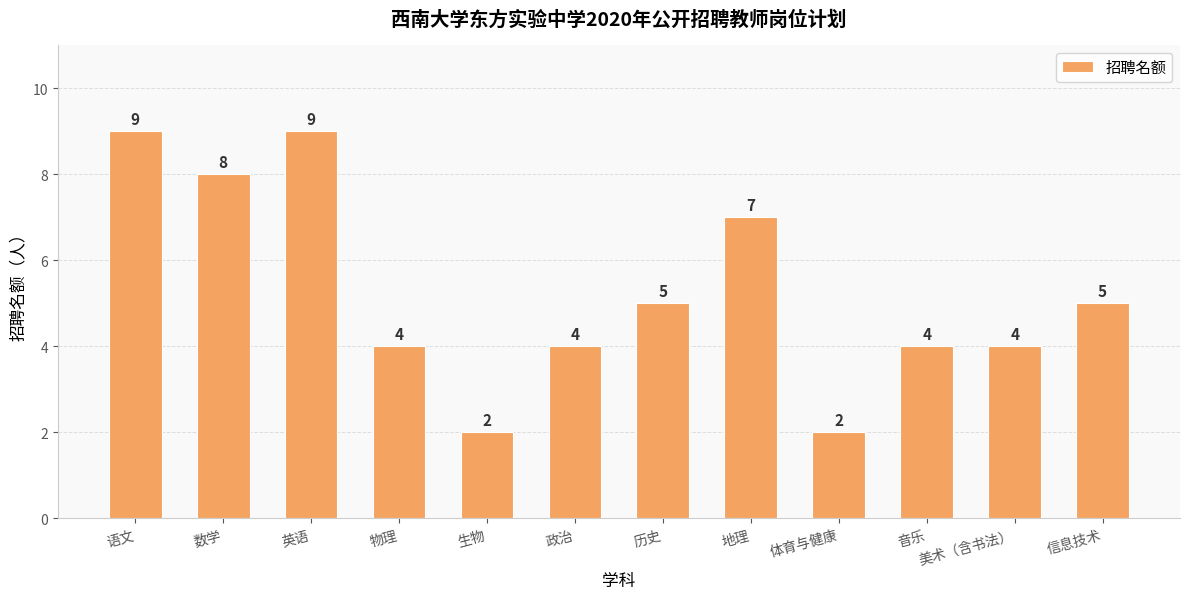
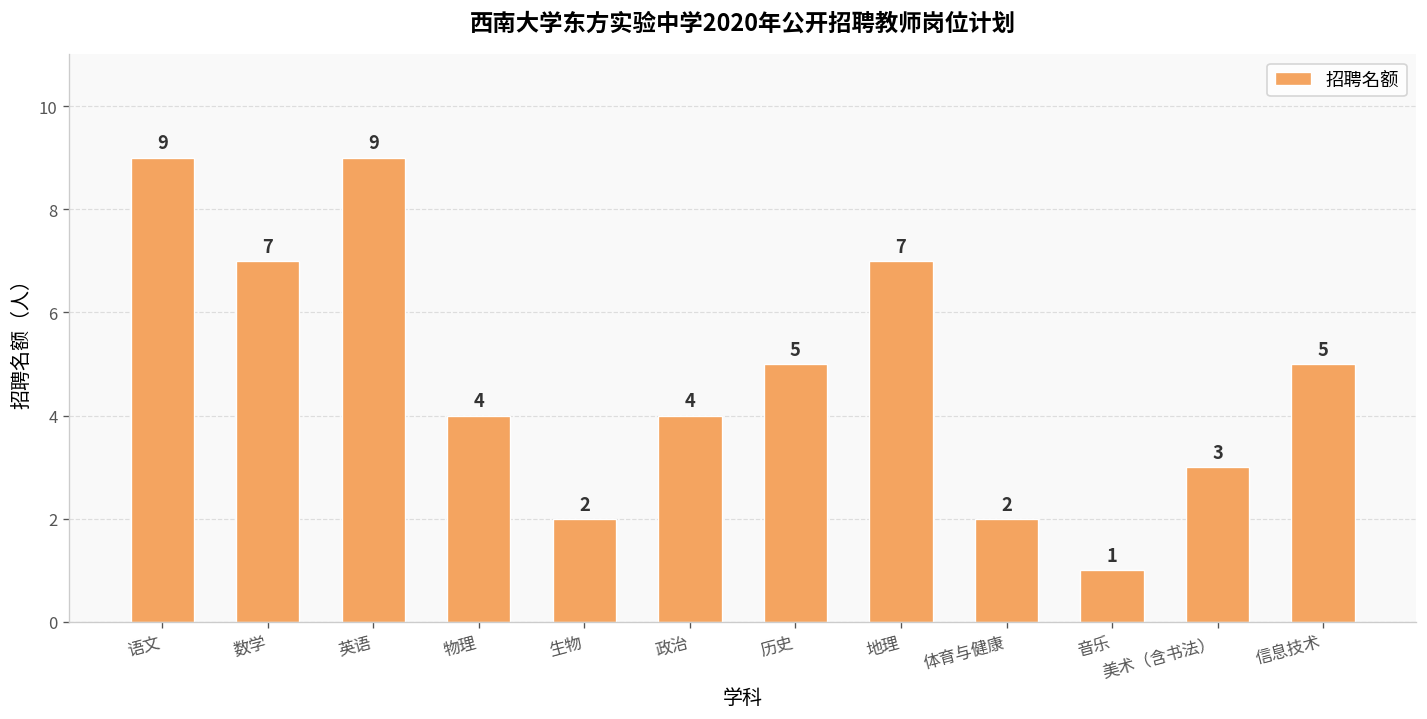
  {
    "语文": 9,
-   "数学": 8,
+   "数学": 7,
    "英语": 9,
    "物理": 4,
    "生物": 2,
    "政治": 4,
    "历史": 5,
    "地理": 7,
    "体育与健康": 2,
-   "音乐": 4,
-   "美术（含书法）": 4,
+   "音乐": 1,
+   "美术（含书法）": 3,
    "信息技术": 5
  }
